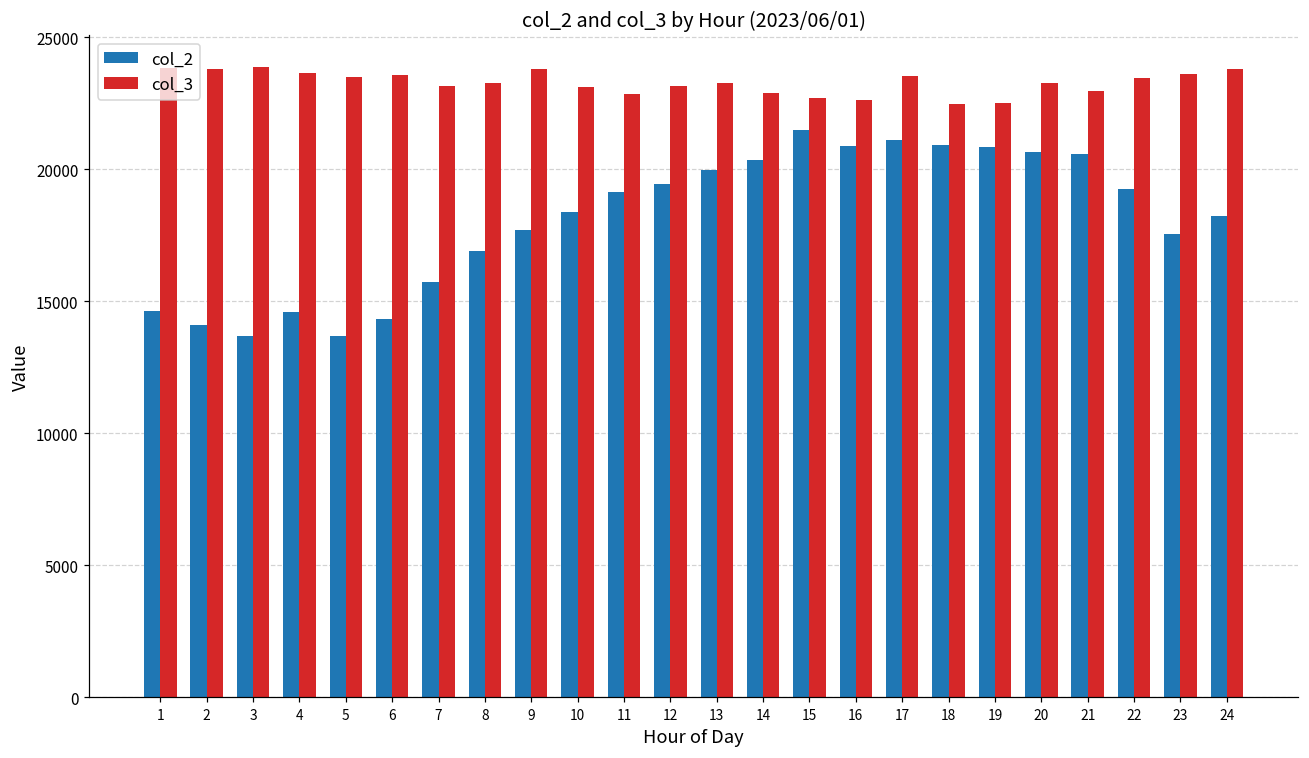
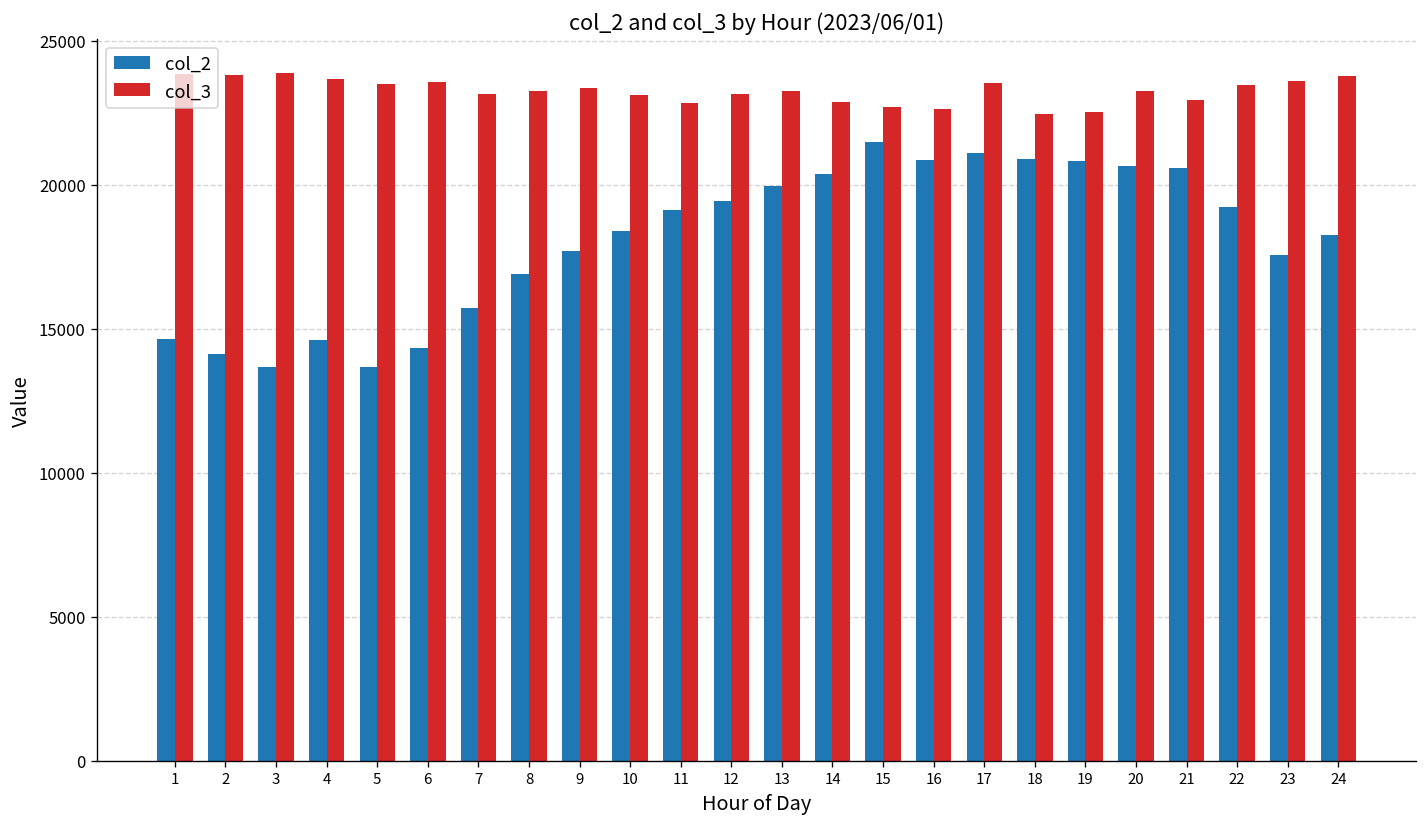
  {
    "col_2": {
      "1": 14600,
      "2": 14100,
      "3": 13700,
      "4": 14600,
      "5": 13700,
      "6": 14300,
      "7": 15700,
      "8": 16900,
      "9": 17700,
      "10": 18400,
      "11": 19100,
      "12": 19400,
      "13": 20000,
      "14": 20400,
      "15": 21500,
      "16": 20900,
      "17": 21100,
      "18": 20900,
      "19": 20800,
      "20": 20600,
      "21": 20600,
      "22": 19200,
      "23": 17500,
      "24": 18200
    },
    "col_3": {
      "2": 23800,
      "3": 23900,
      "4": 23700,
      "5": 23500,
      "6": 23600,
      "7": 23200,
      "8": 23300,
-     "9": 23800,
+     "9": 23400,
      "10": 23100,
      "11": 22800,
      "12": 23200,
      "13": 23300,
      "14": 22900,
      "15": 22700,
      "16": 22600,
      "17": 23500,
      "18": 22500,
      "19": 22500,
      "20": 23300,
      "21": 23000,
      "22": 23500,
      "23": 23600,
      "24": 23800
    }
  }
